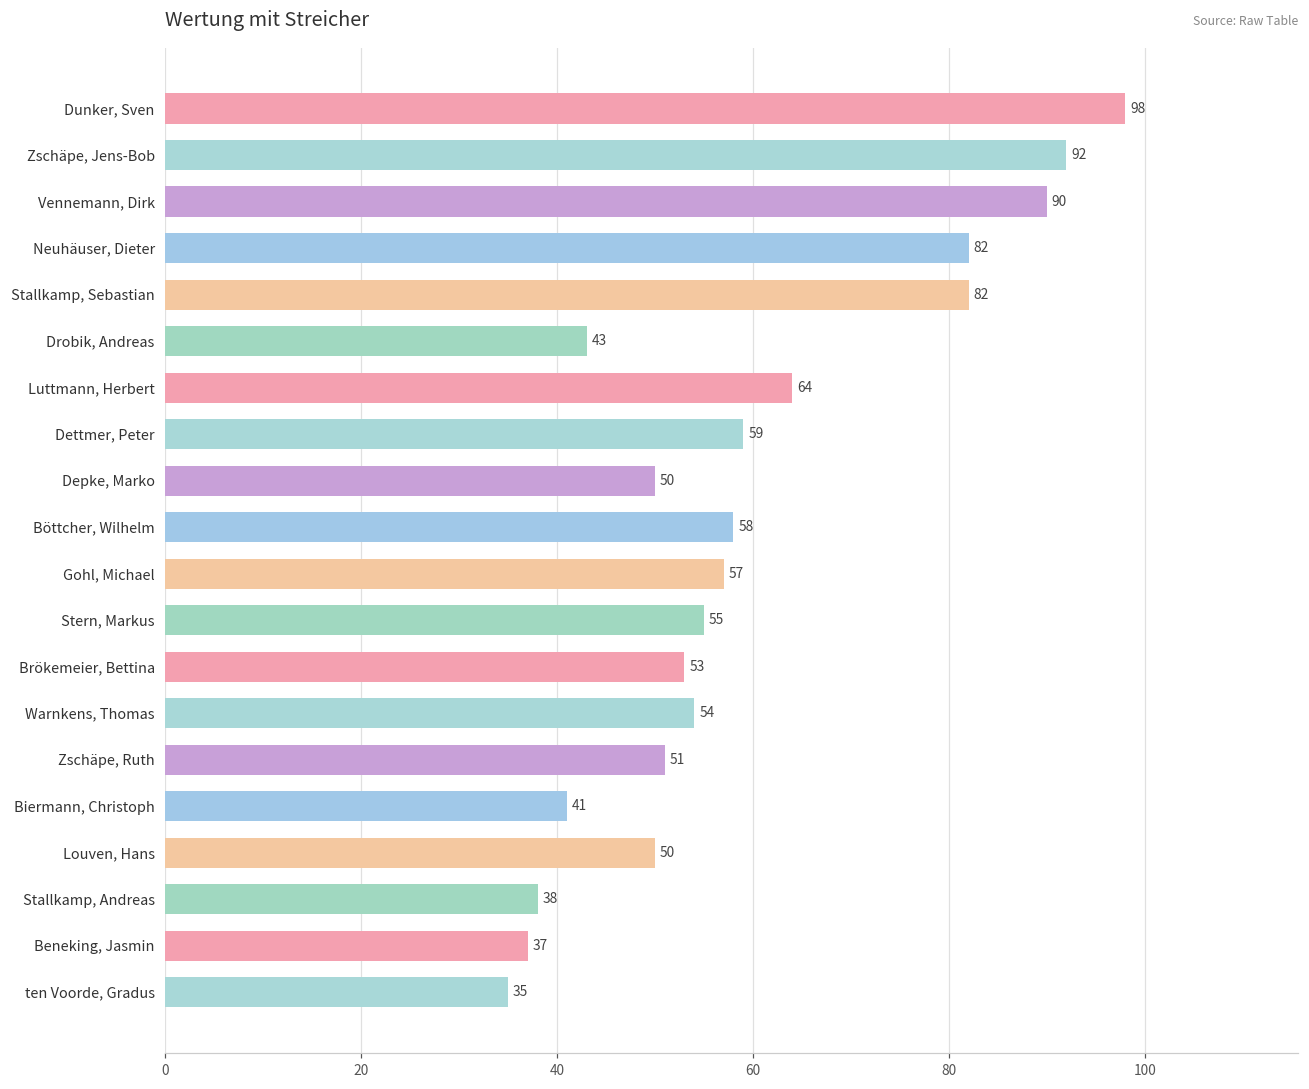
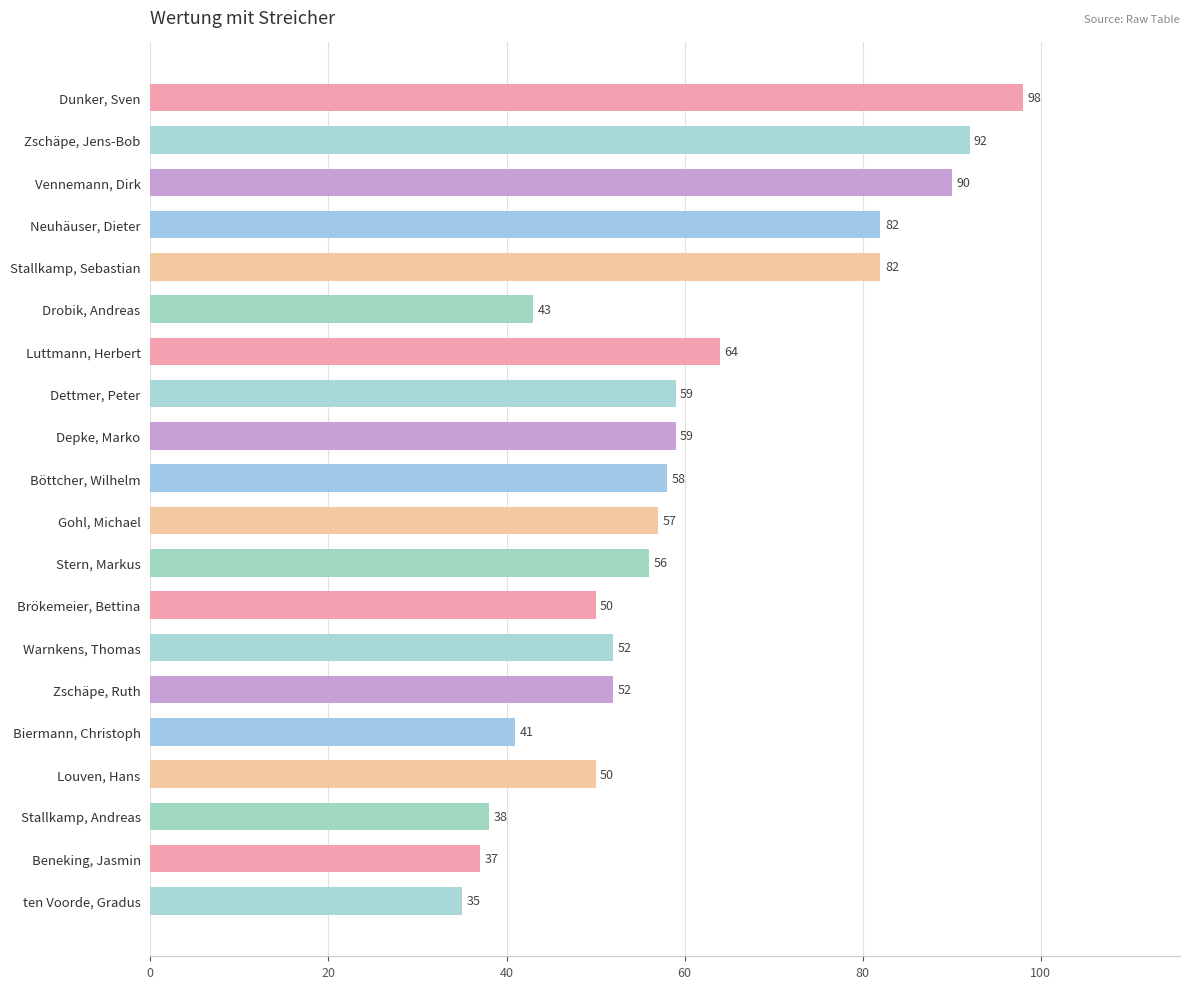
  {
    "Dunker, Sven": 98,
    "Zschäpe, Jens-Bob": 92,
    "Vennemann, Dirk": 90,
    "Neuhäuser, Dieter": 82,
    "Stallkamp, Sebastian": 82,
    "Drobik, Andreas": 43,
    "Luttmann, Herbert": 64,
    "Dettmer, Peter": 59,
-   "Depke, Marko": 50,
+   "Depke, Marko": 59,
    "Böttcher, Wilhelm": 58,
    "Gohl, Michael": 57,
-   "Stern, Markus": 55,
-   "Brökemeier, Bettina": 53,
-   "Warnkens, Thomas": 54,
-   "Zschäpe, Ruth": 51,
+   "Stern, Markus": 56,
+   "Brökemeier, Bettina": 50,
+   "Warnkens, Thomas": 52,
+   "Zschäpe, Ruth": 52,
    "Biermann, Christoph": 41,
    "Louven, Hans": 50,
    "Stallkamp, Andreas": 38,
    "Beneking, Jasmin": 37,
    "ten Voorde, Gradus": 35
  }
